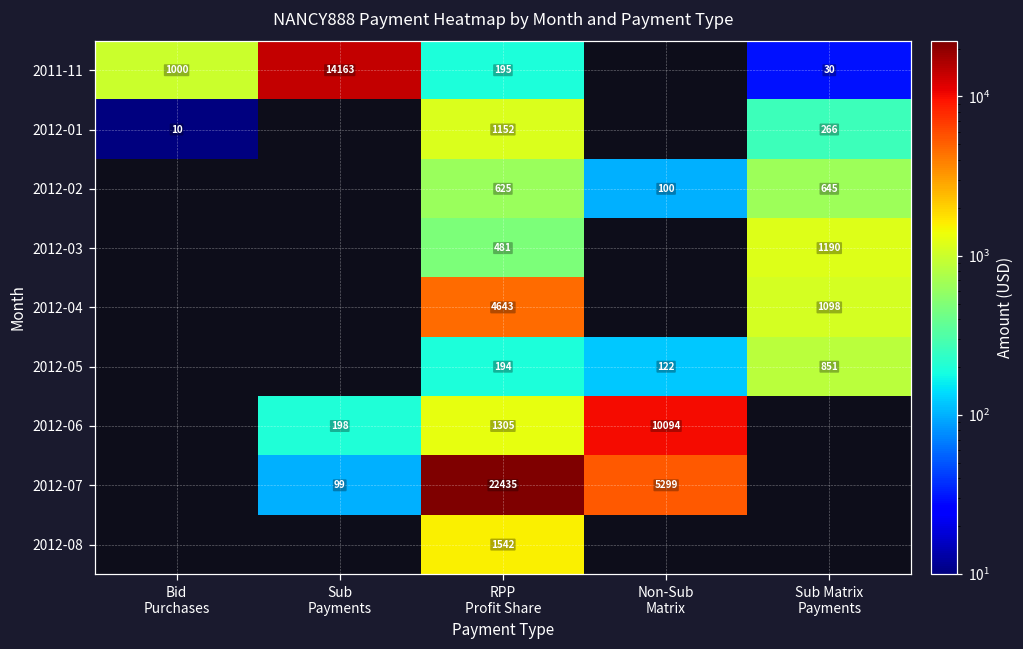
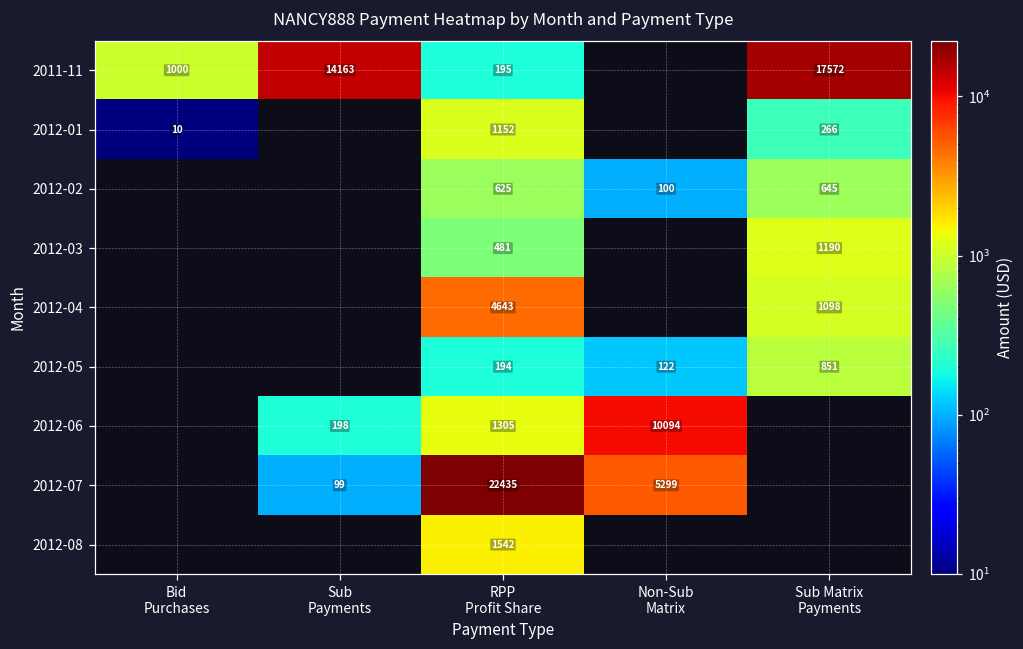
  {
    "2011-11": {
-     "Sub Matrix Payments": 30
+     "Sub Matrix Payments": 17572
    }
  }
